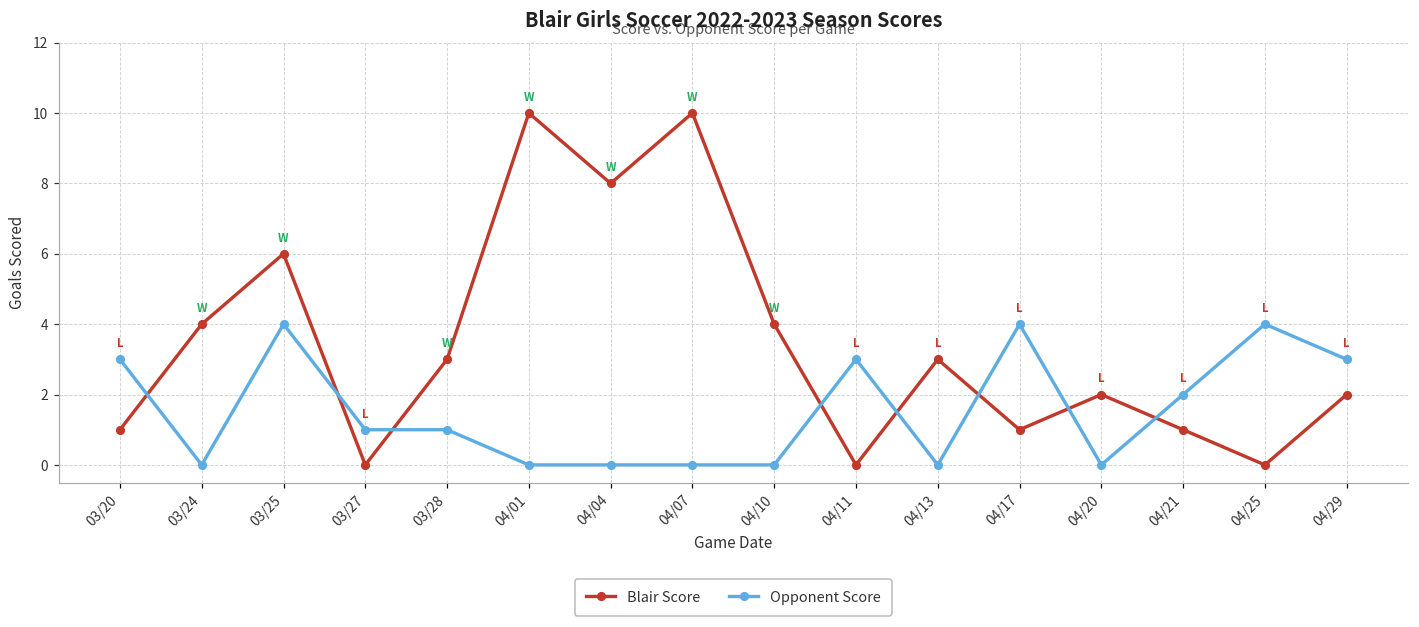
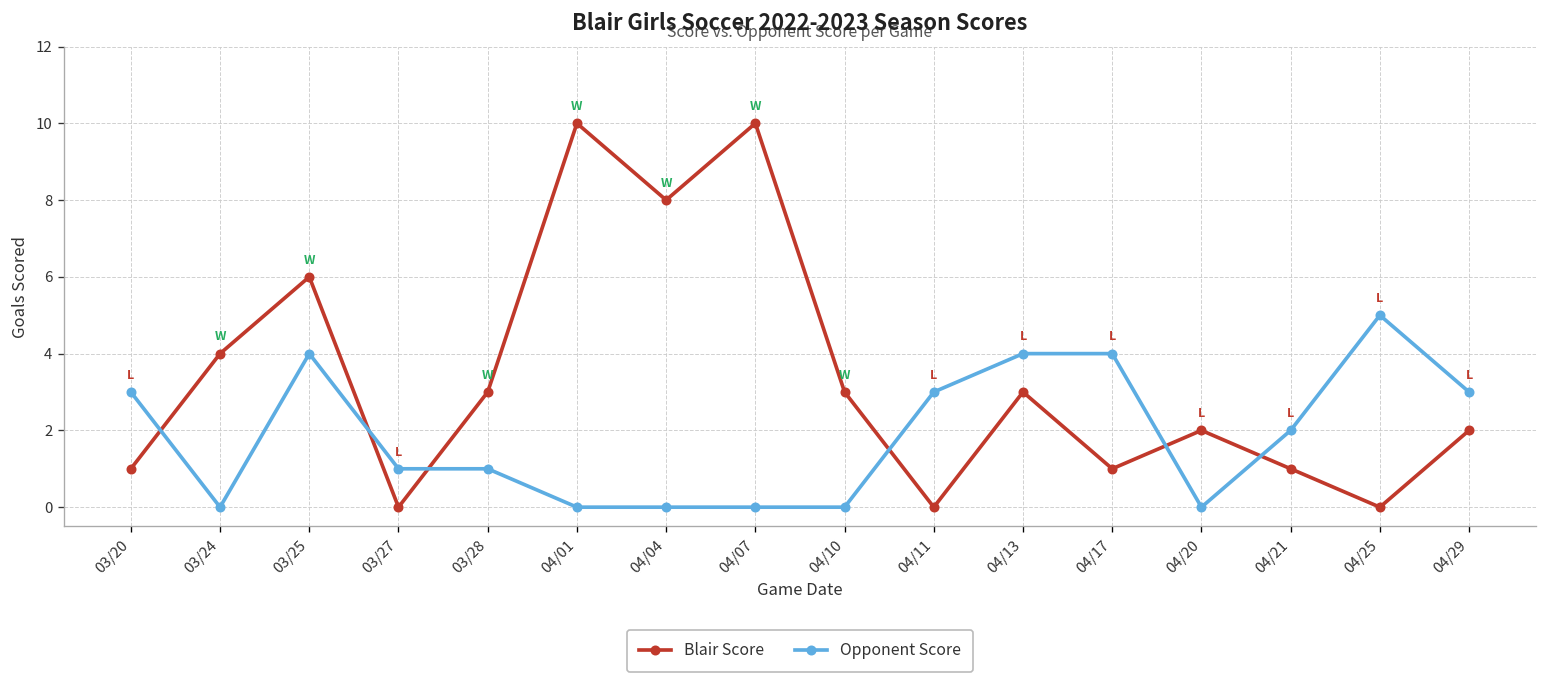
  {
    "Blair Score": {
      "03/20": 1,
      "03/24": 4,
      "03/25": 6,
      "03/27": 0,
      "03/28": 3,
      "04/01": 10,
      "04/04": 8,
      "04/07": 10,
-     "04/10": 4,
+     "04/10": 3,
      "04/11": 0,
      "04/13": 3,
      "04/17": 1,
      "04/20": 2,
      "04/21": 1,
      "04/25": 0,
      "04/29": 2
    },
    "Opponent Score": {
      "03/20": 3,
      "03/24": 0,
      "03/25": 4,
      "03/27": 1,
      "03/28": 1,
      "04/01": 0,
      "04/04": 0,
      "04/07": 0,
      "04/10": 0,
      "04/11": 3,
-     "04/13": 0,
+     "04/13": 4,
      "04/17": 4,
      "04/20": 0,
      "04/21": 2,
-     "04/25": 4,
+     "04/25": 5,
      "04/29": 3
    }
  }
